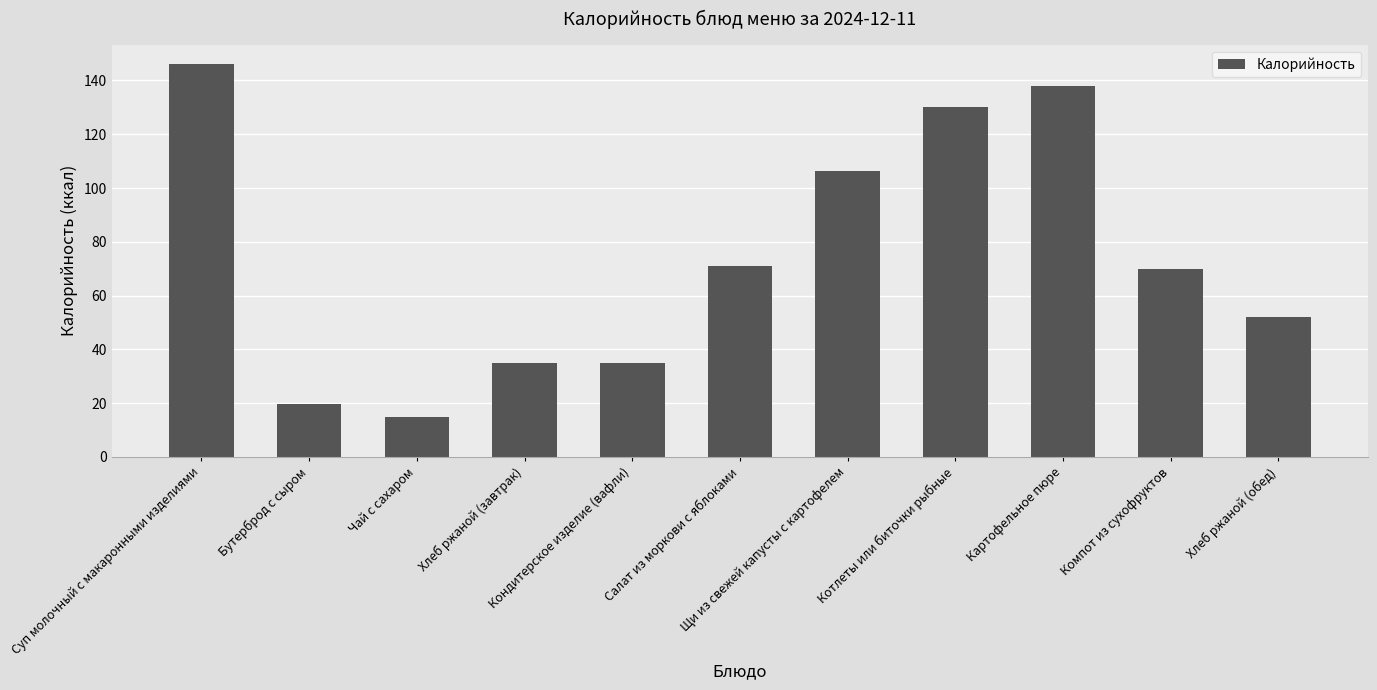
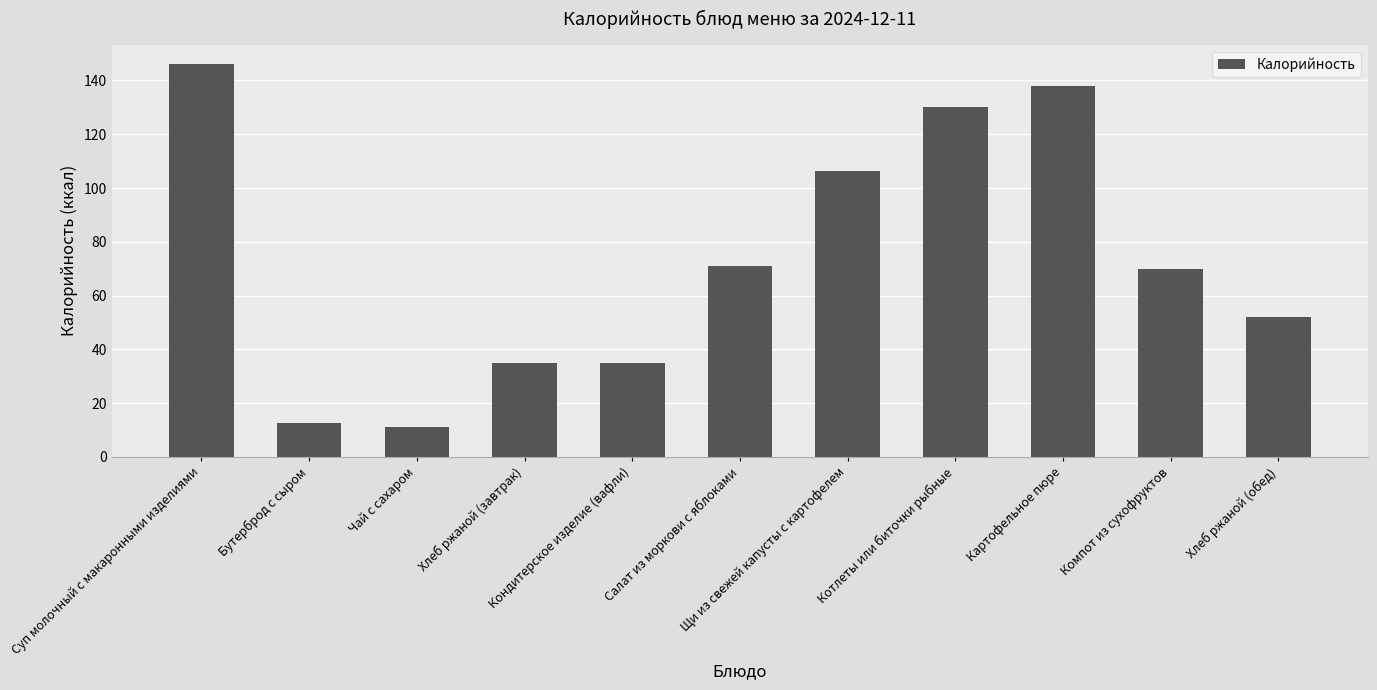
  {
    "Суп молочный с макаронными изделиями": 146,
-   "Бутерброд с сыром": 20,
-   "Чай с сахаром": 15,
+   "Бутерброд с сыром": 13,
+   "Чай с сахаром": 11,
    "Хлеб ржаной (завтрак)": 35,
    "Кондитерское изделие (вафли)": 35,
    "Салат из моркови с яблоками": 71,
    "Щи из свежей капусты с картофелем": 106,
    "Котлеты или биточки рыбные": 130,
    "Картофельное пюре": 138,
    "Компот из сухофруктов": 70,
    "Хлеб ржаной (обед)": 52
  }
